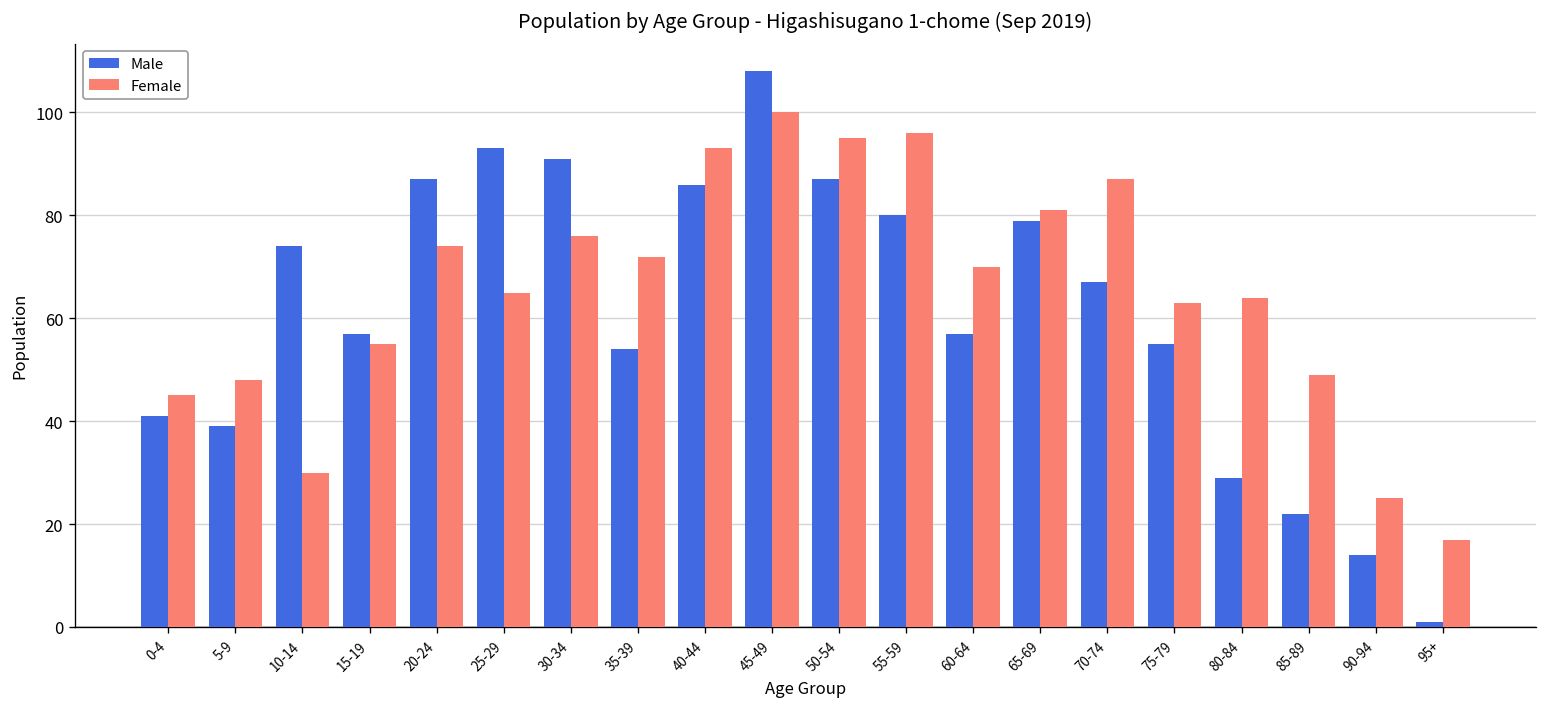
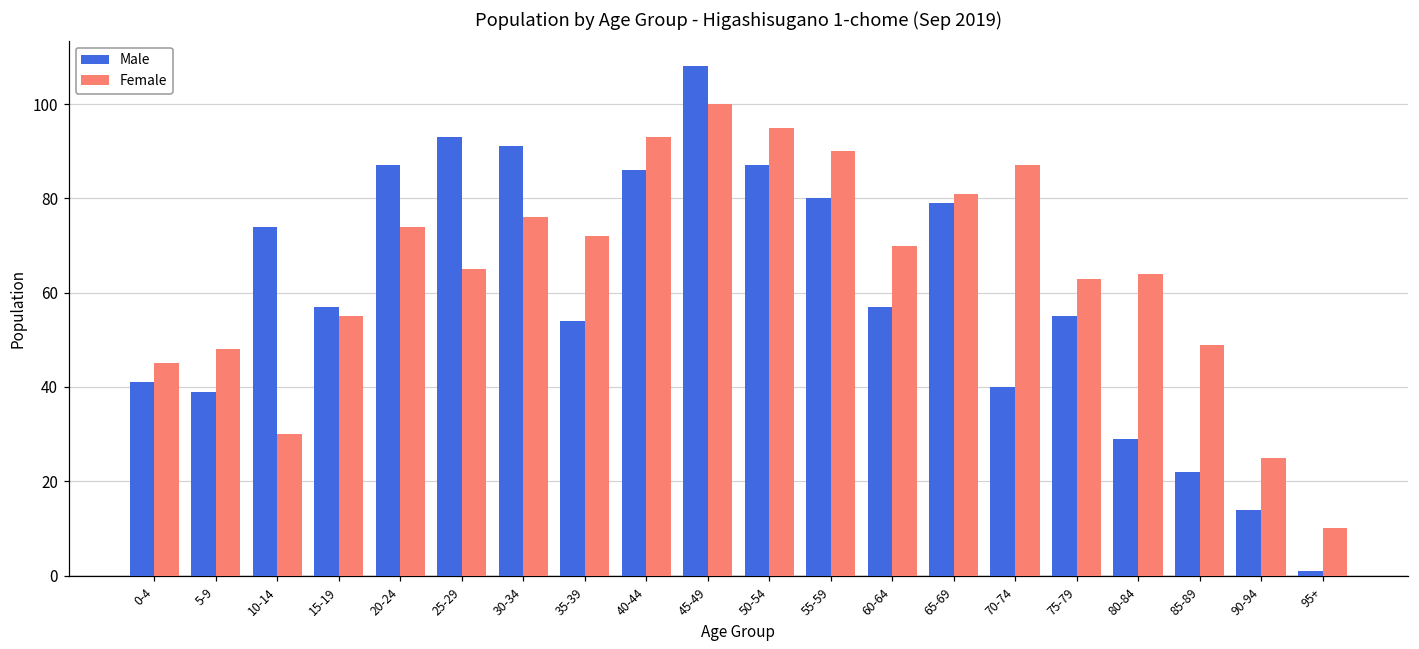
  {
    "Male": {
      "0-4": 41,
      "5-9": 39,
      "10-14": 74,
      "15-19": 57,
      "20-24": 87,
      "25-29": 93,
      "30-34": 91,
      "35-39": 54,
      "40-44": 86,
      "45-49": 108,
      "50-54": 87,
      "55-59": 80,
      "60-64": 57,
      "65-69": 79,
-     "70-74": 67,
+     "70-74": 40,
      "75-79": 55,
      "80-84": 29,
      "85-89": 22,
      "90-94": 14,
      "95+": 1
    },
    "Female": {
      "0-4": 45,
      "5-9": 48,
      "10-14": 30,
      "15-19": 55,
      "20-24": 74,
      "25-29": 65,
      "30-34": 76,
      "35-39": 72,
      "40-44": 93,
      "45-49": 100,
      "50-54": 95,
-     "55-59": 96,
+     "55-59": 90,
      "60-64": 70,
      "65-69": 81,
      "70-74": 87,
      "75-79": 63,
      "80-84": 64,
      "85-89": 49,
      "90-94": 25,
-     "95+": 17
+     "95+": 10
    }
  }
